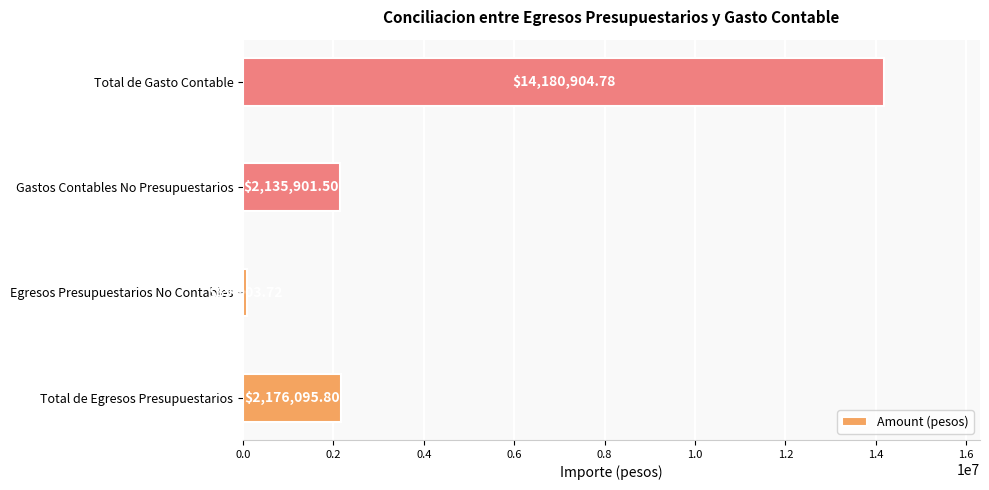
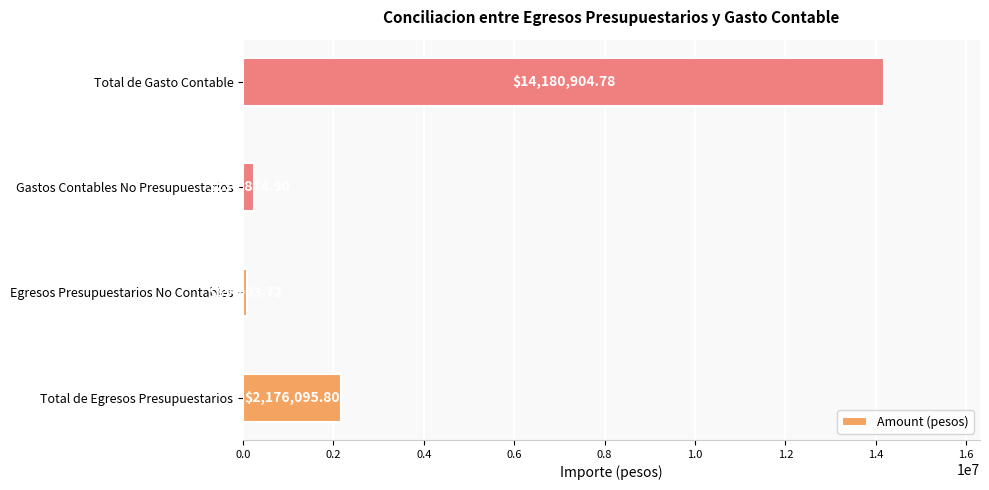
  {
-   "Gastos Contables No Presupuestarios": 2100000,
+   "Gastos Contables No Presupuestarios": 200000,
    "Egresos Presupuestarios No Contables": 100000
  }
